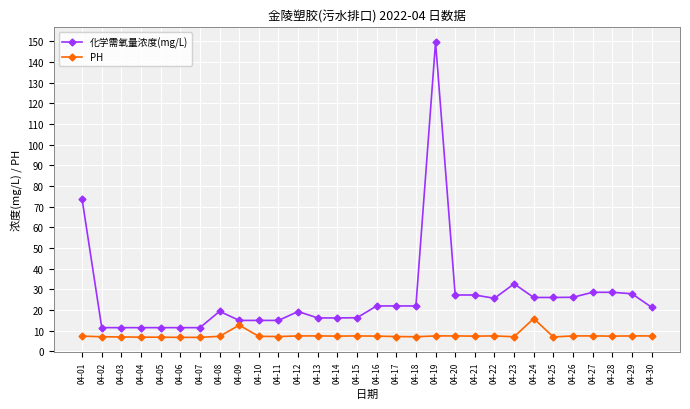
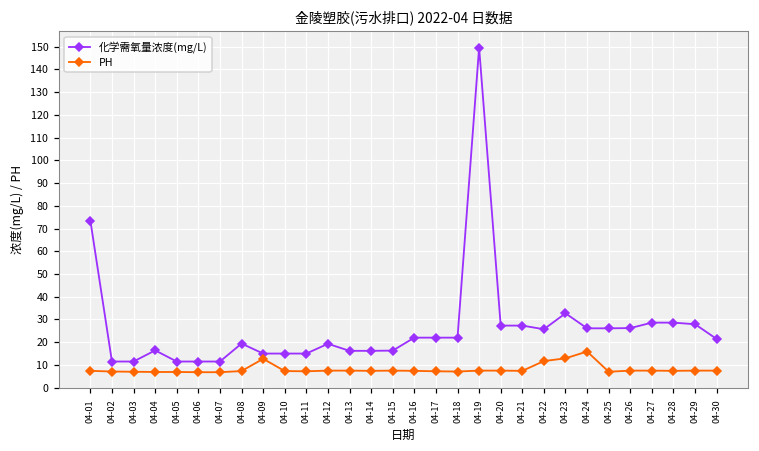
  {
    "化学需氧量浓度(mg/L)": {
      "04-01": 74,
      "04-02": 12,
      "04-03": 12,
-     "04-04": 12,
+     "04-04": 16,
      "04-05": 12,
      "04-06": 12,
      "04-07": 12,
      "04-08": 19,
      "04-09": 15,
      "04-10": 15,
      "04-11": 15,
      "04-12": 19,
      "04-13": 16,
      "04-14": 16,
      "04-15": 16,
      "04-16": 22,
      "04-17": 22,
      "04-18": 22,
      "04-19": 150,
      "04-20": 27,
      "04-21": 27,
      "04-22": 26,
      "04-23": 33,
      "04-24": 26,
      "04-25": 26,
      "04-26": 26,
      "04-27": 29,
      "04-28": 29,
      "04-29": 28,
      "04-30": 21
    },
    "PH": {
      "04-01": 7,
      "04-02": 7,
      "04-03": 7,
      "04-04": 7,
      "04-05": 7,
      "04-06": 7,
      "04-07": 7,
      "04-08": 7,
      "04-09": 13,
      "04-10": 7,
      "04-11": 7,
      "04-12": 8,
      "04-13": 8,
      "04-14": 7,
      "04-15": 8,
      "04-16": 7,
      "04-17": 7,
      "04-18": 7,
      "04-19": 8,
      "04-20": 8,
      "04-21": 7,
-     "04-22": 8,
-     "04-23": 7,
+     "04-22": 12,
+     "04-23": 13,
      "04-24": 16,
      "04-25": 7,
      "04-26": 8,
      "04-27": 8,
      "04-28": 7,
      "04-29": 8,
      "04-30": 8
    }
  }
